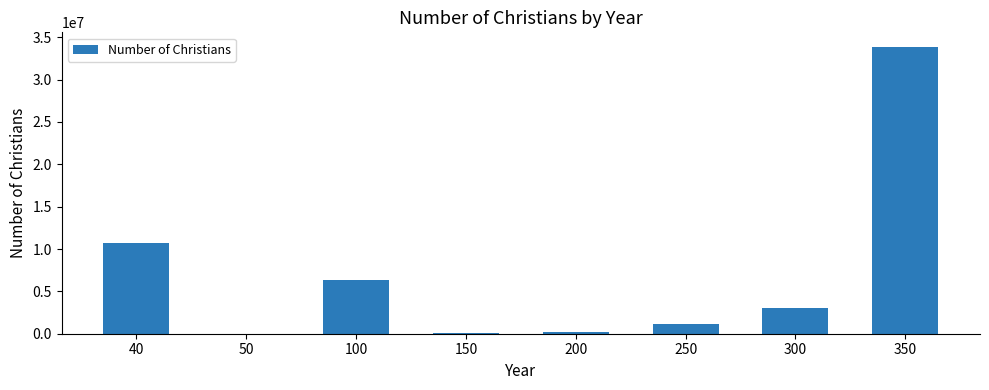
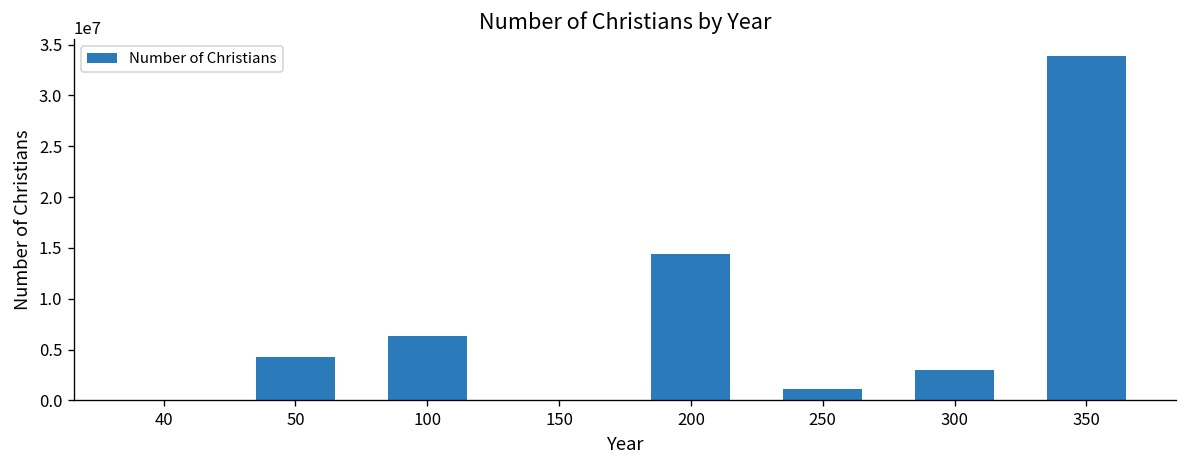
  {
-   "40": 11000000,
-   "50": 0,
+   "40": 0,
+   "50": 4000000,
    "100": 6000000,
-   "200": 0,
+   "200": 14000000,
    "250": 1000000,
    "300": 3000000,
    "350": 34000000
  }
